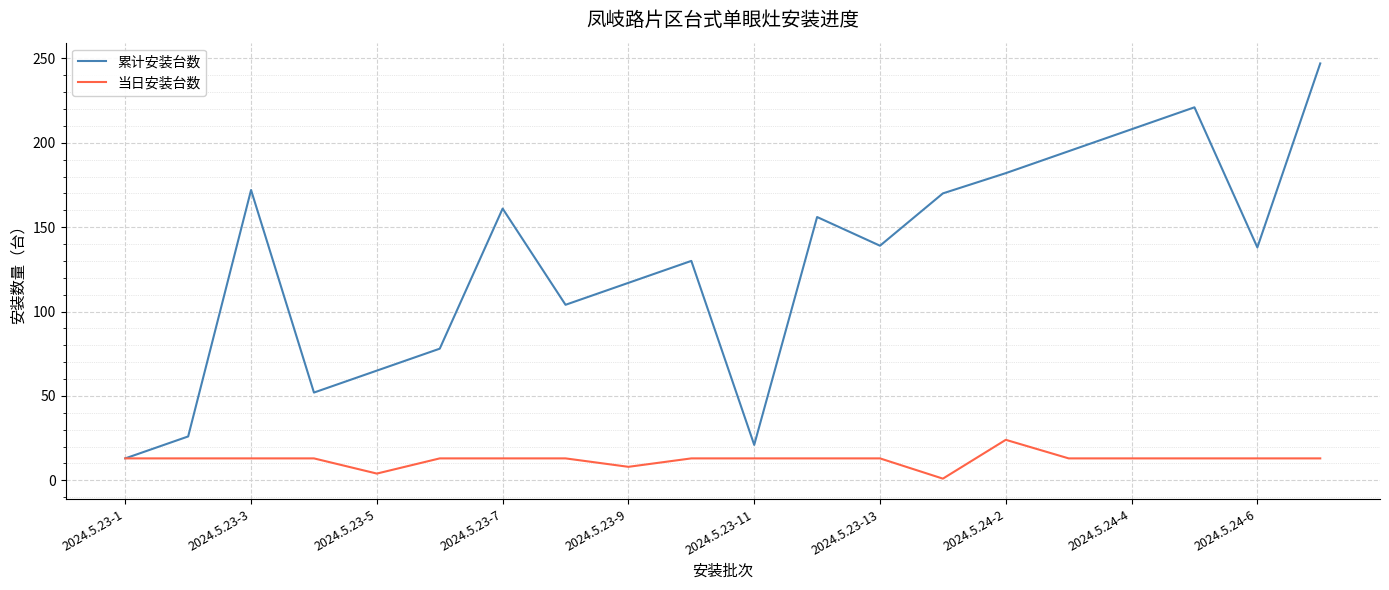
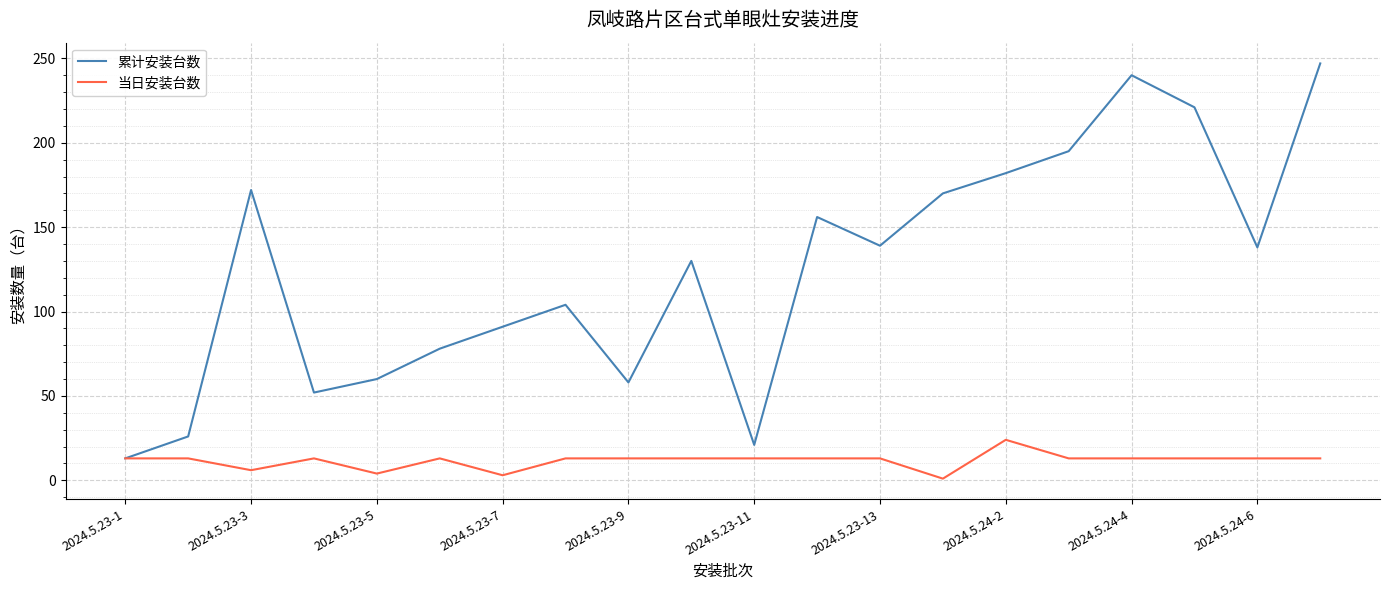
  {
    "累计安装台数": {
      "2024.5.23-3": 172,
-     "2024.5.23-5": 65,
-     "2024.5.23-7": 161,
-     "2024.5.23-9": 117,
+     "2024.5.23-5": 60,
+     "2024.5.23-7": 91,
+     "2024.5.23-9": 58,
      "2024.5.23-11": 21,
      "2024.5.23-13": 139,
      "2024.5.24-2": 182,
-     "2024.5.24-4": 208,
+     "2024.5.24-4": 240,
      "2024.5.24-6": 138
    },
    "当日安装台数": {
-     "2024.5.23-3": 13,
+     "2024.5.23-3": 6,
      "2024.5.23-5": 4,
-     "2024.5.23-7": 13,
-     "2024.5.23-9": 8,
+     "2024.5.23-7": 3,
+     "2024.5.23-9": 13,
      "2024.5.23-11": 13,
      "2024.5.23-13": 13,
      "2024.5.24-2": 24,
      "2024.5.24-4": 13,
      "2024.5.24-6": 13
    }
  }
